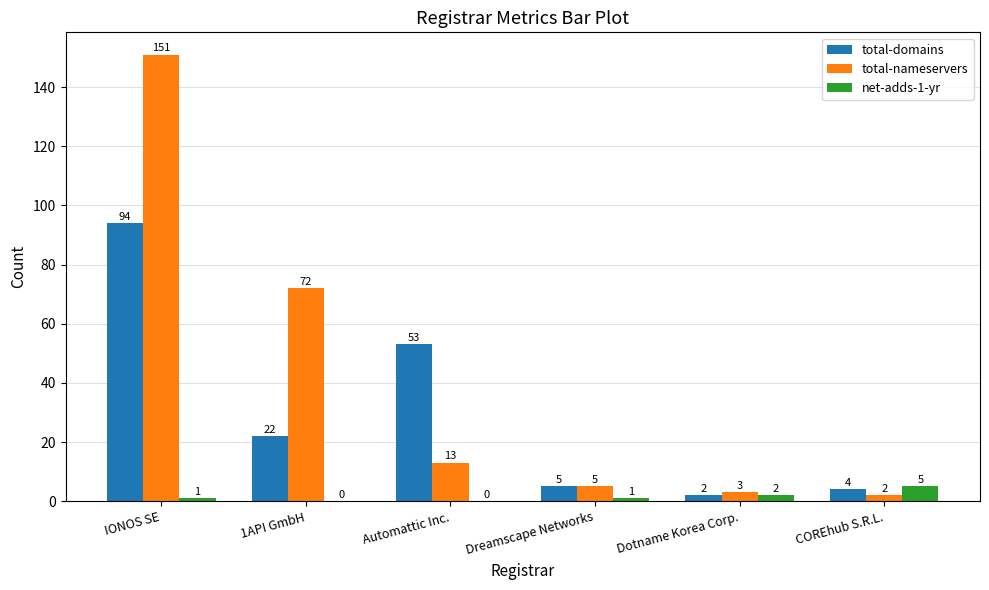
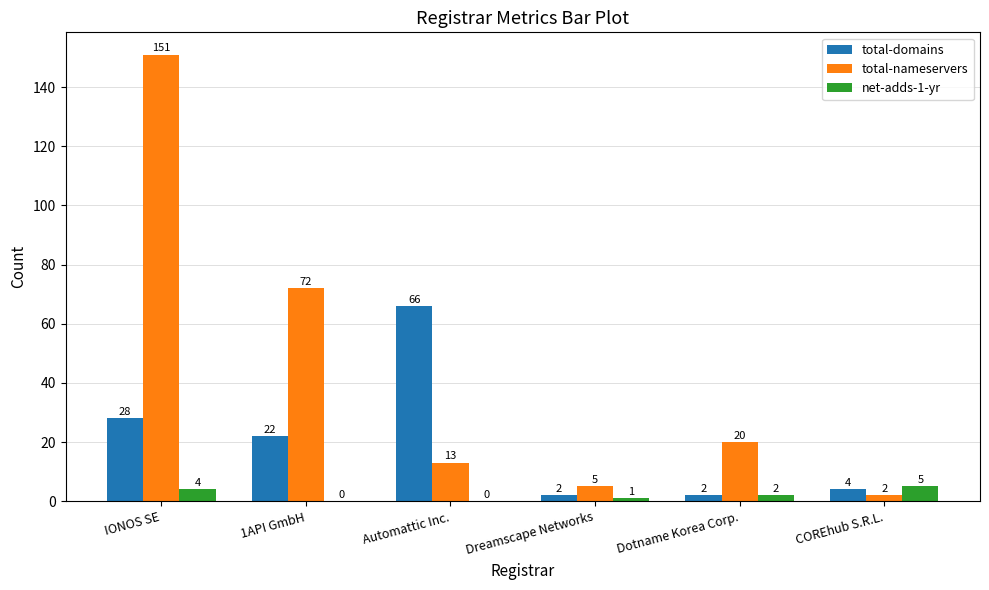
  {
    "total-domains": {
-     "IONOS SE": 94,
+     "IONOS SE": 28,
      "1API GmbH": 22,
-     "Automattic Inc.": 53,
-     "Dreamscape Networks": 5,
+     "Automattic Inc.": 66,
+     "Dreamscape Networks": 2,
      "Dotname Korea Corp.": 2,
      "COREhub S.R.L.": 4
    },
    "total-nameservers": {
      "IONOS SE": 151,
      "1API GmbH": 72,
      "Automattic Inc.": 13,
      "Dreamscape Networks": 5,
-     "Dotname Korea Corp.": 3,
+     "Dotname Korea Corp.": 20,
      "COREhub S.R.L.": 2
    },
    "net-adds-1-yr": {
-     "IONOS SE": 1,
+     "IONOS SE": 4,
      "1API GmbH": 0,
      "Automattic Inc.": 0,
      "Dreamscape Networks": 1,
      "Dotname Korea Corp.": 2,
      "COREhub S.R.L.": 5
    }
  }
